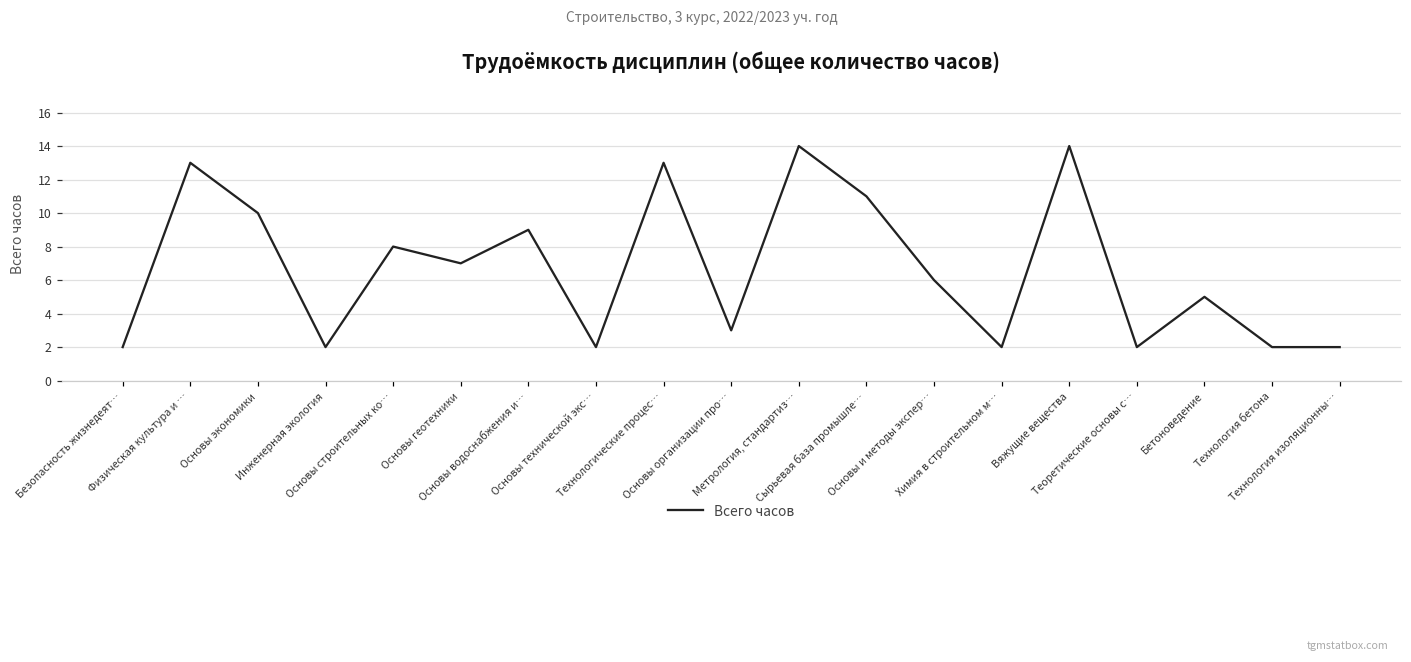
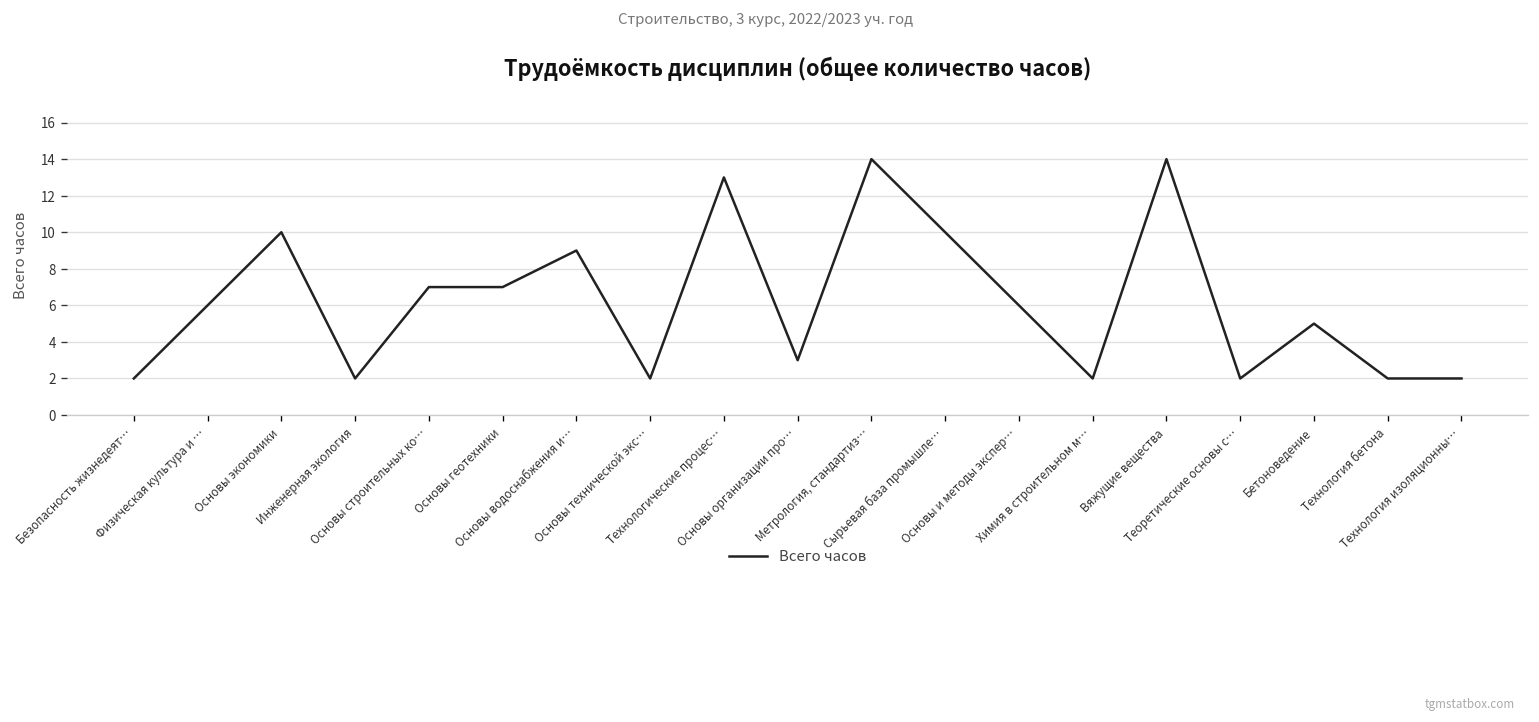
  {
    "Безопасность жизнедеят…": 2,
-   "Физическая культура и …": 13,
+   "Физическая культура и …": 6,
    "Основы экономики": 10,
    "Инженерная экология": 2,
-   "Основы строительных ко…": 8,
+   "Основы строительных ко…": 7,
    "Основы геотехники": 7,
    "Основы водоснабжения и…": 9,
    "Основы технической экс…": 2,
    "Технологические процес…": 13,
    "Основы организации про…": 3,
    "Метрология, стандартиз…": 14,
-   "Сырьевая база промышле…": 11,
+   "Сырьевая база промышле…": 10,
    "Основы и методы экспер…": 6,
    "Химия в строительном м…": 2,
    "Вяжущие вещества": 14,
    "Теоретические основы с…": 2,
    "Бетоноведение": 5,
    "Технология бетона": 2,
    "Технология изоляционны…": 2
  }
